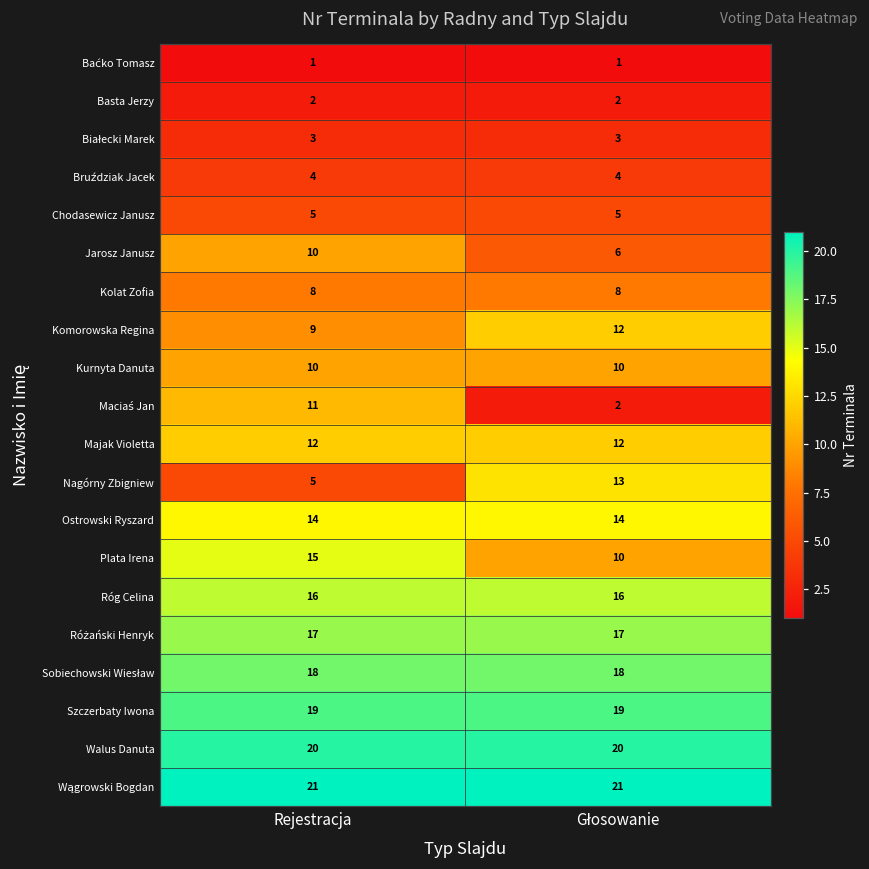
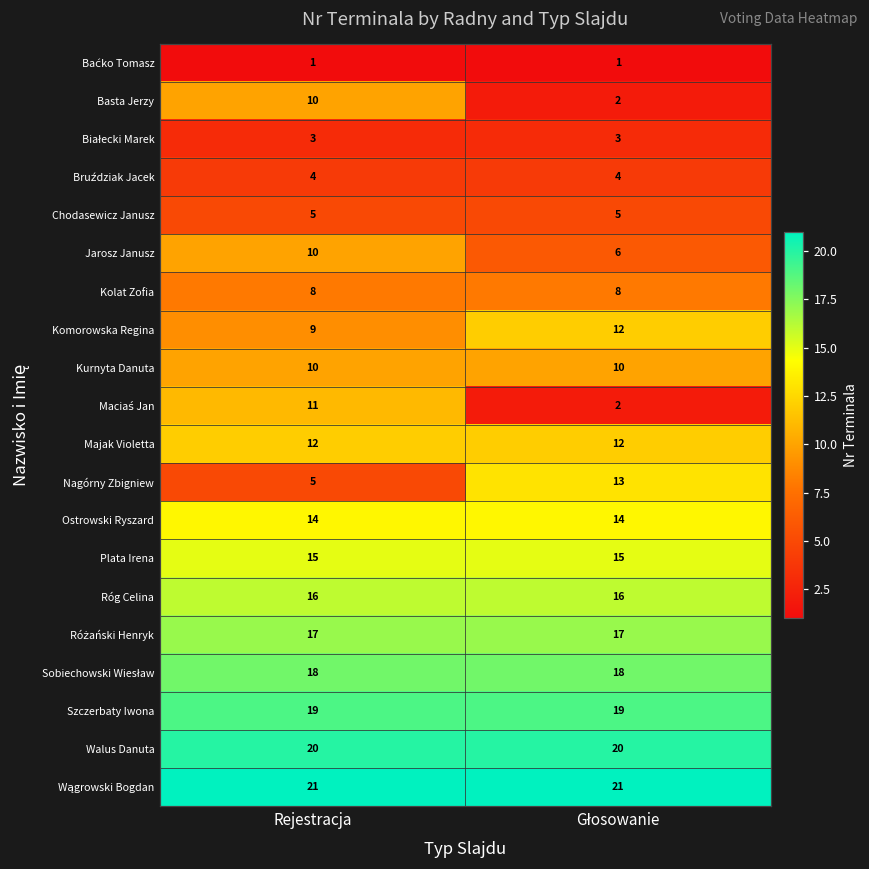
  {
    "Baćko Tomasz": {
      "Rejestracja": 1,
      "Głosowanie": 1
    },
    "Basta Jerzy": {
-     "Rejestracja": 2,
+     "Rejestracja": 10,
      "Głosowanie": 2
    },
    "Białecki Marek": {
      "Rejestracja": 3,
      "Głosowanie": 3
    },
    "Bruździak Jacek": {
      "Rejestracja": 4,
      "Głosowanie": 4
    },
    "Chodasewicz Janusz": {
      "Rejestracja": 5,
      "Głosowanie": 5
    },
    "Jarosz Janusz": {
      "Rejestracja": 10,
      "Głosowanie": 6
    },
    "Kolat Zofia": {
      "Rejestracja": 8,
      "Głosowanie": 8
    },
    "Komorowska Regina": {
      "Rejestracja": 9,
      "Głosowanie": 12
    },
    "Kurnyta Danuta": {
      "Rejestracja": 10,
      "Głosowanie": 10
    },
    "Maciaś Jan": {
      "Rejestracja": 11,
      "Głosowanie": 2
    },
    "Majak Violetta": {
      "Rejestracja": 12,
      "Głosowanie": 12
    },
    "Nagórny Zbigniew": {
      "Rejestracja": 5,
      "Głosowanie": 13
    },
    "Ostrowski Ryszard": {
      "Rejestracja": 14,
      "Głosowanie": 14
    },
    "Plata Irena": {
      "Rejestracja": 15,
-     "Głosowanie": 10
+     "Głosowanie": 15
    },
    "Róg Celina": {
      "Rejestracja": 16,
      "Głosowanie": 16
    },
    "Różański Henryk": {
      "Rejestracja": 17,
      "Głosowanie": 17
    },
    "Sobiechowski Wiesław": {
      "Rejestracja": 18,
      "Głosowanie": 18
    },
    "Szczerbaty Iwona": {
      "Rejestracja": 19,
      "Głosowanie": 19
    },
    "Walus Danuta": {
      "Rejestracja": 20,
      "Głosowanie": 20
    },
    "Wągrowski Bogdan": {
      "Rejestracja": 21,
      "Głosowanie": 21
    }
  }
